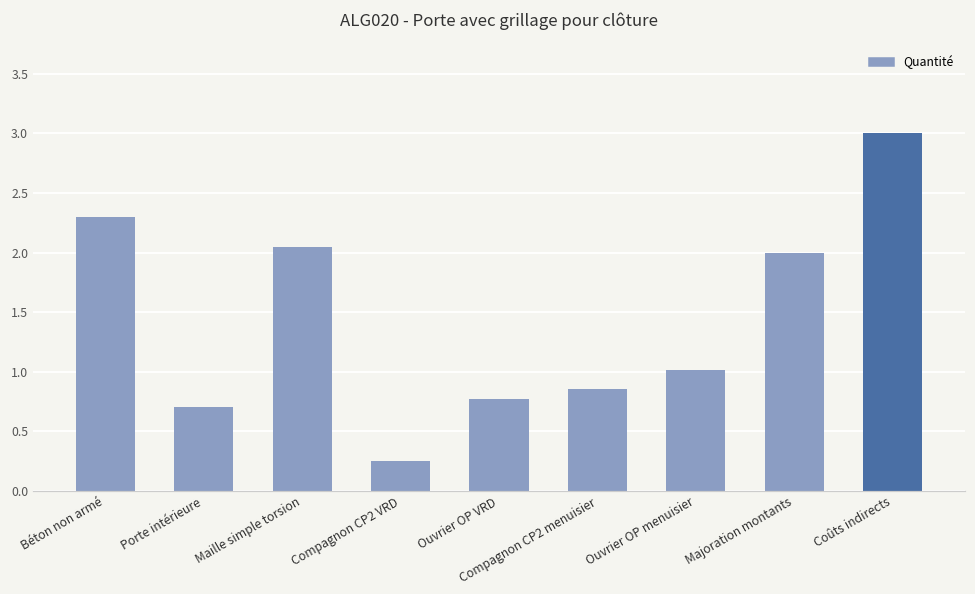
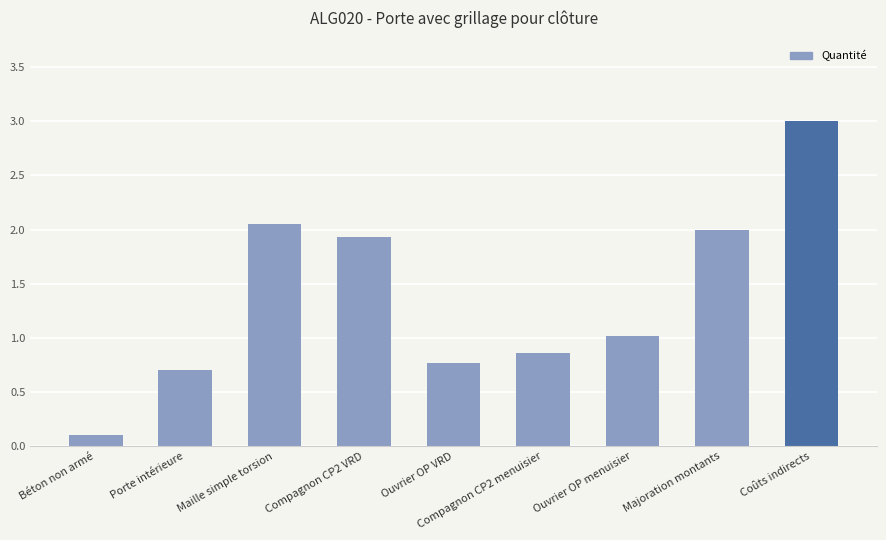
  {
-   "Béton non armé": 2.3,
+   "Béton non armé": 0.1,
    "Porte intérieure": 0.70,
    "Maille simple torsion": 2.05,
-   "Compagnon CP2 VRD": 0.25,
+   "Compagnon CP2 VRD": 1.93,
    "Ouvrier OP VRD": 0.77,
    "Compagnon CP2 menuisier": 0.86,
    "Ouvrier OP menuisier": 1.01,
    "Majoration montants": 2.00,
    "Coûts indirects": 3.00
  }
